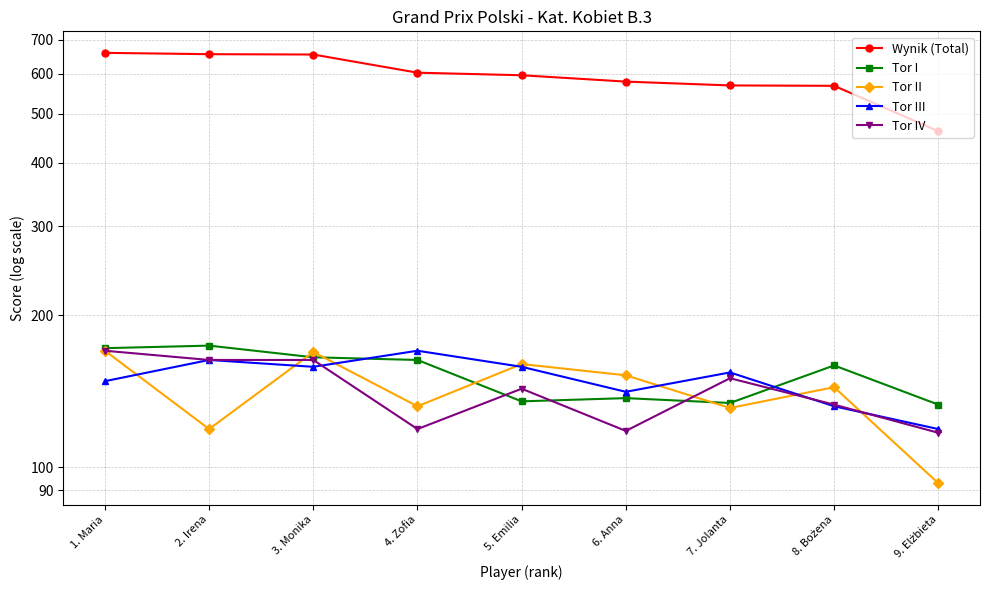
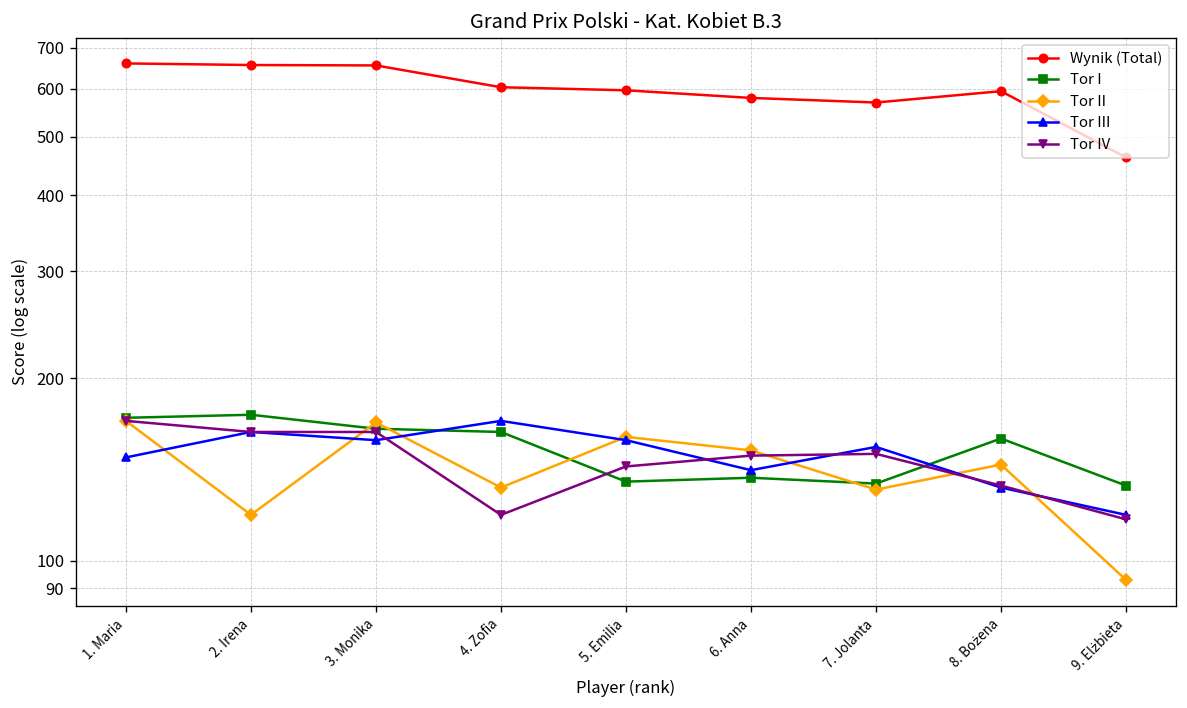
  {
    "Wynik (Total)": {
      "1. Maria": 660,
      "2. Irena": 660,
      "3. Monika": 660,
      "4. Zofia": 600,
      "5. Emilia": 600,
      "6. Anna": 580,
      "7. Jolanta": 570,
-     "8. Bożena": 570
+     "8. Bożena": 590
    },
    "Tor I": {
      "2. Irena": 174,
      "3. Monika": 165,
      "4. Zofia": 163,
      "5. Emilia": 135,
      "6. Anna": 137,
      "7. Jolanta": 134,
      "8. Bożena": 159,
      "9. Elżbieta": 133
    },
    "Tor II": {
      "2. Irena": 119,
      "3. Monika": 169,
      "4. Zofia": 132,
      "5. Emilia": 160,
      "6. Anna": 152,
      "7. Jolanta": 131,
      "8. Bożena": 144,
      "9. Elżbieta": 93
    },
    "Tor III": {
      "1. Maria": 148,
      "3. Monika": 158,
      "4. Zofia": 170,
      "5. Emilia": 158,
      "6. Anna": 141,
      "7. Jolanta": 154,
      "9. Elżbieta": 119
    },
    "Tor IV": {
      "3. Monika": 163,
      "4. Zofia": 119,
      "5. Emilia": 143,
-     "6. Anna": 118,
+     "6. Anna": 149,
      "7. Jolanta": 150,
      "9. Elżbieta": 117
    }
  }
